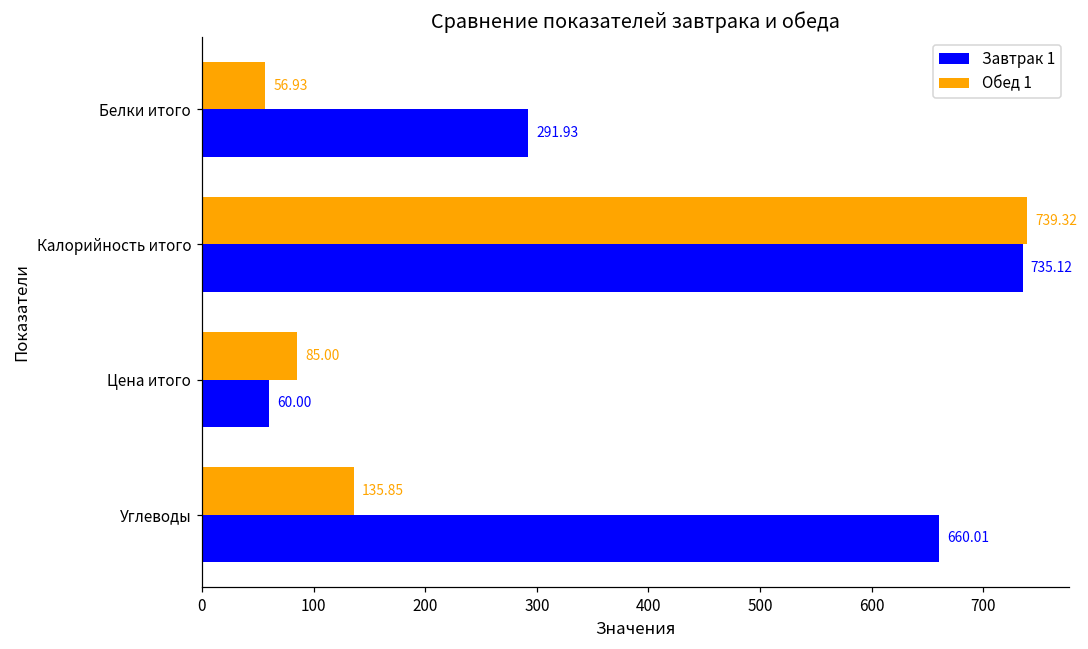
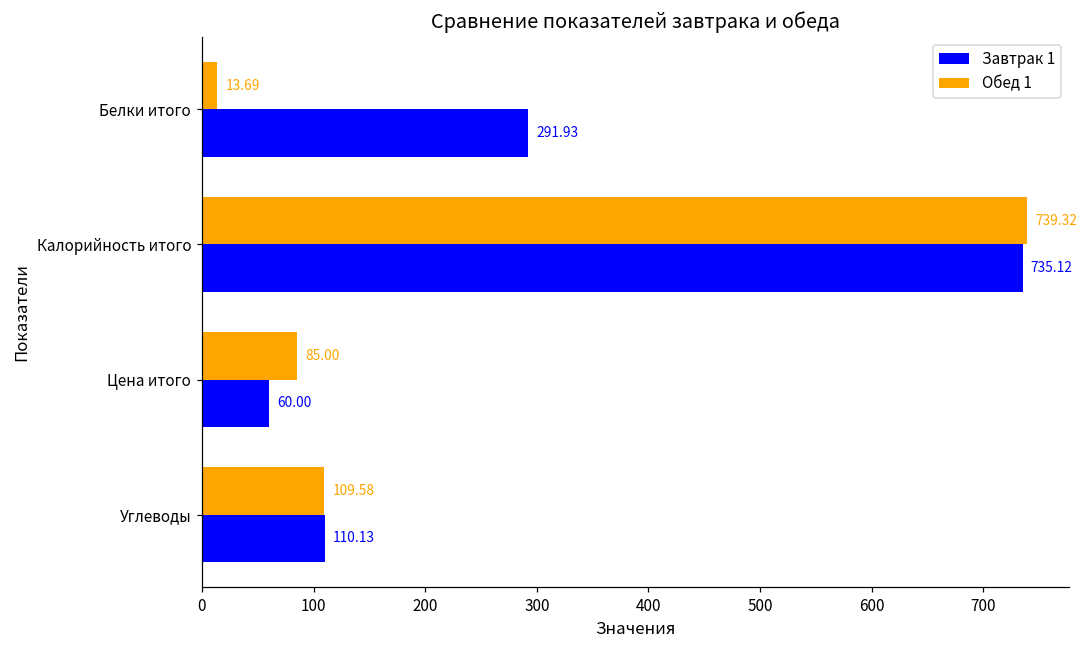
  {
    "Завтрак 1": {
      "Белки итого": 291.93,
      "Калорийность итого": 735.12,
      "Цена итого": 60.00,
-     "Углеводы": 660.01
+     "Углеводы": 110.13
    },
    "Обед 1": {
-     "Белки итого": 56.93,
+     "Белки итого": 13.69,
      "Калорийность итого": 739.32,
      "Цена итого": 85.00,
-     "Углеводы": 135.85
+     "Углеводы": 109.58
    }
  }
